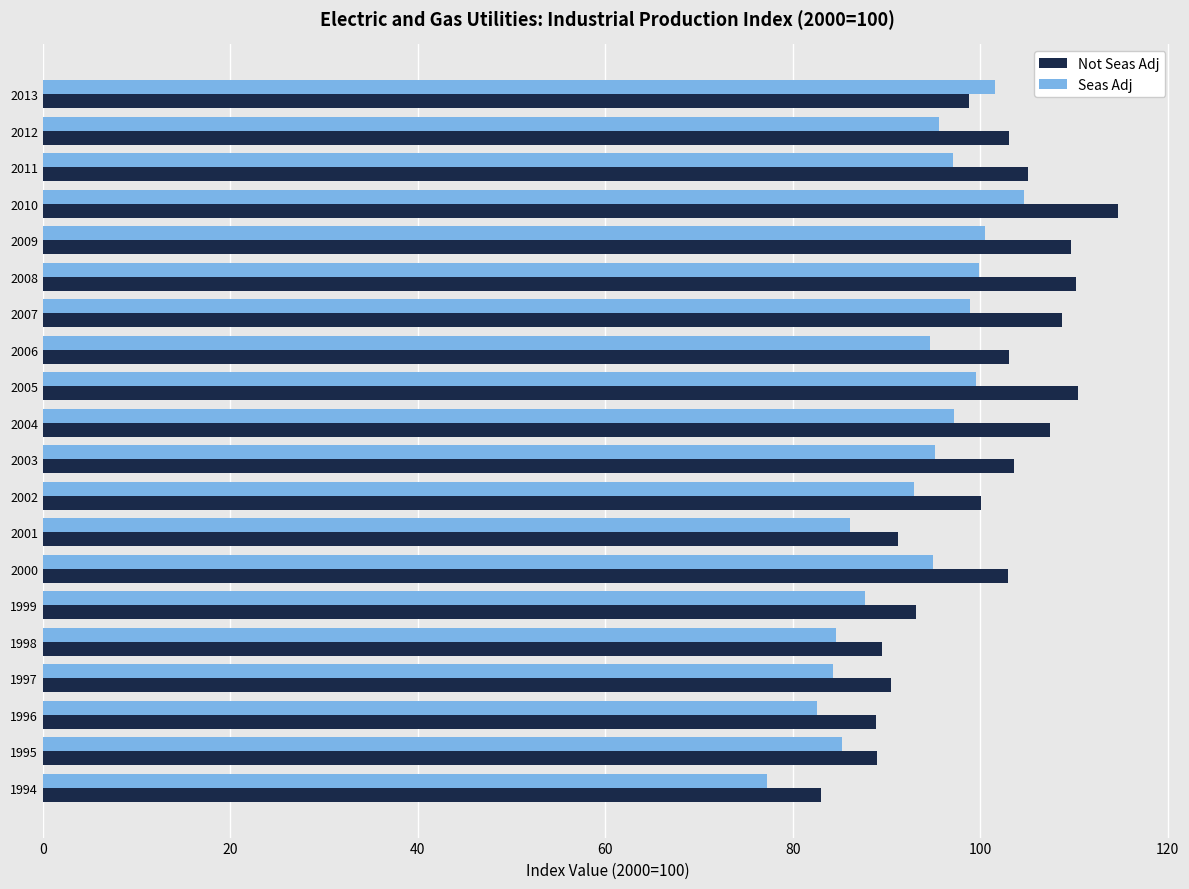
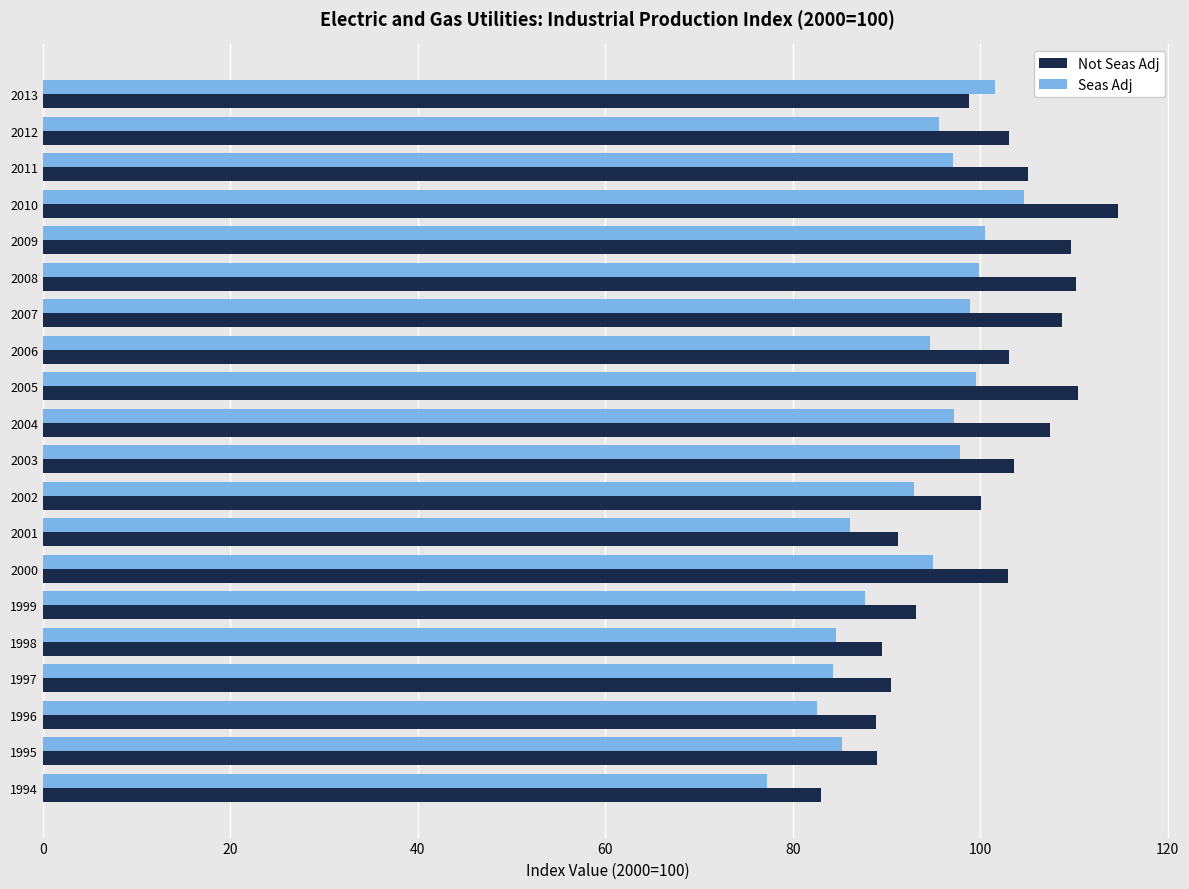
  {
    "Not Seas Adj": {
      "2013": 99,
      "2012": 103,
      "2011": 105,
      "2010": 115,
      "2009": 110,
      "2008": 110,
      "2007": 109,
      "2006": 103,
      "2005": 110,
      "2004": 108,
      "2003": 104,
      "2002": 100,
      "2001": 91,
      "2000": 103,
      "1999": 93,
      "1998": 89,
      "1997": 90,
      "1996": 89,
      "1995": 89,
      "1994": 83
    },
    "Seas Adj": {
      "2013": 102,
      "2012": 96,
      "2011": 97,
      "2010": 105,
      "2009": 101,
      "2008": 100,
      "2007": 99,
      "2006": 95,
      "2005": 100,
      "2004": 97,
-     "2003": 95,
+     "2003": 98,
      "2002": 93,
      "2001": 86,
      "2000": 95,
      "1999": 88,
      "1998": 85,
      "1997": 84,
      "1996": 83,
      "1995": 85,
      "1994": 77
    }
  }
